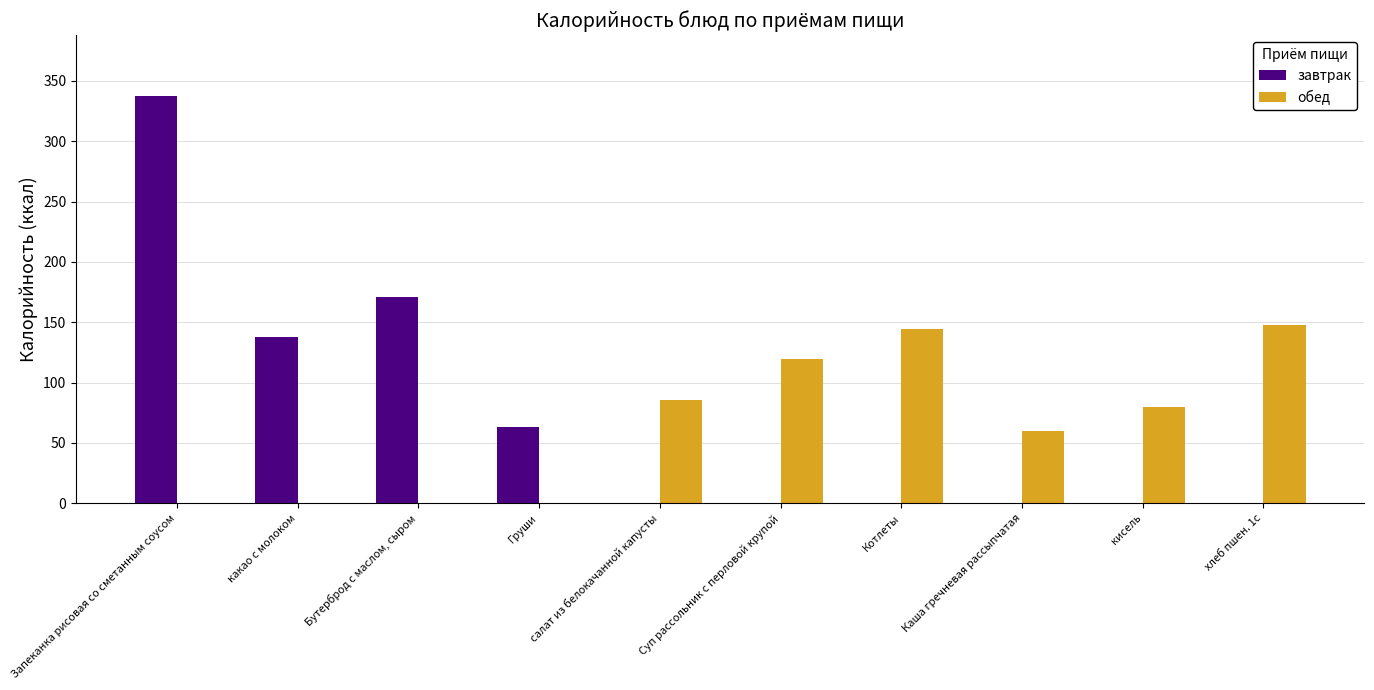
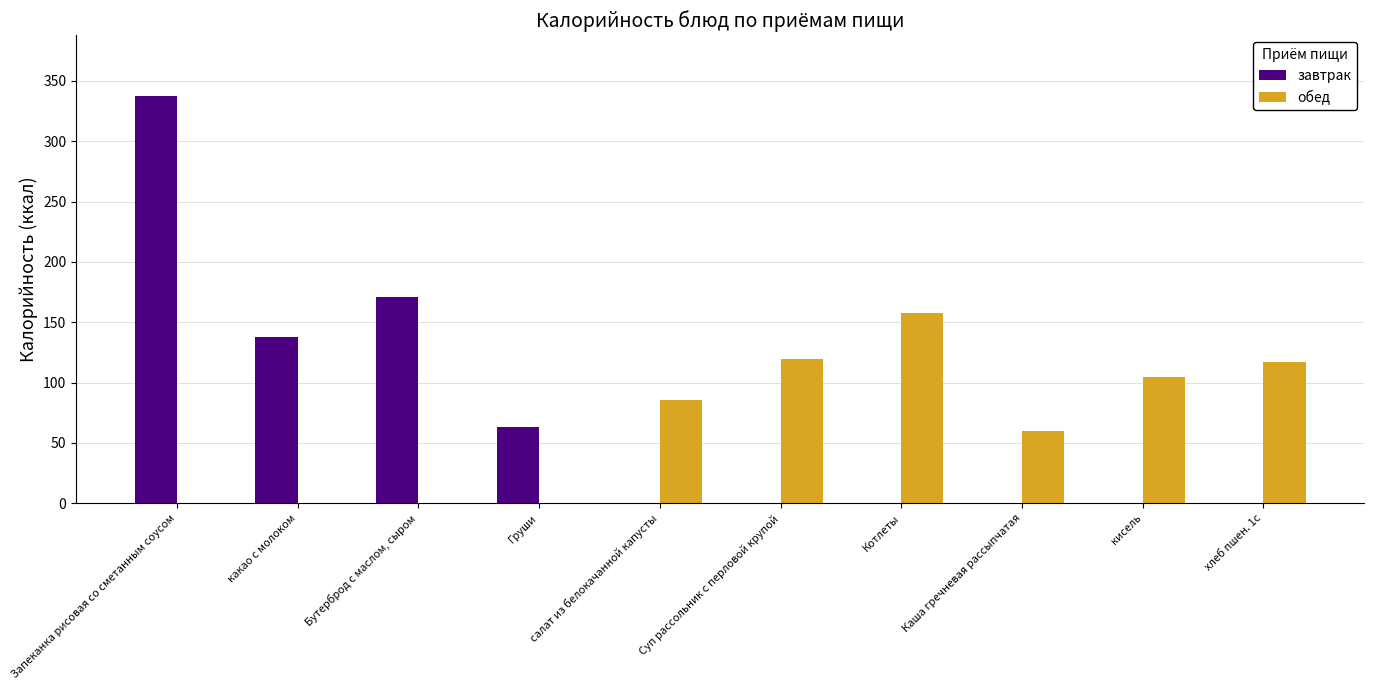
  {
    "завтрак": {
      "Запеканка рисовая со сметанным соусом": 337,
      "какао с молоком": 137,
      "Бутерброд с маслом, сыром": 171,
      "Груши": 63,
      "салат из белокачанной капусты": 0,
      "Суп рассольник с перловой крупой": 0,
      "Котлеты": 0,
      "Каша гречневая рассыпчатая": 0,
      "кисель": 0,
      "хлеб пшен. 1с": 0
    },
    "обед": {
      "Запеканка рисовая со сметанным соусом": 0,
      "какао с молоком": 0,
      "Бутерброд с маслом, сыром": 0,
      "Груши": 0,
      "салат из белокачанной капусты": 85,
      "Суп рассольник с перловой крупой": 119,
-     "Котлеты": 144,
+     "Котлеты": 158,
      "Каша гречневая рассыпчатая": 60,
-     "кисель": 80,
-     "хлеб пшен. 1с": 147
+     "кисель": 105,
+     "хлеб пшен. 1с": 118
    }
  }
